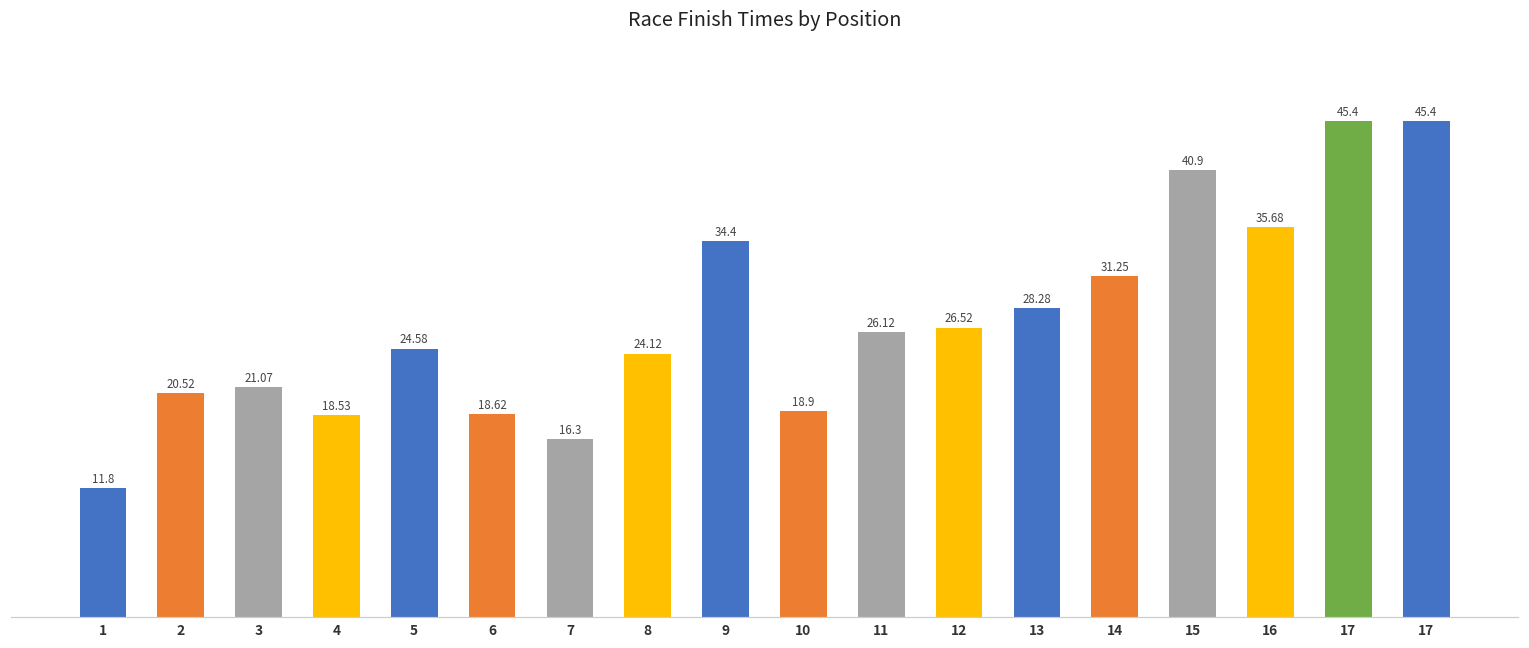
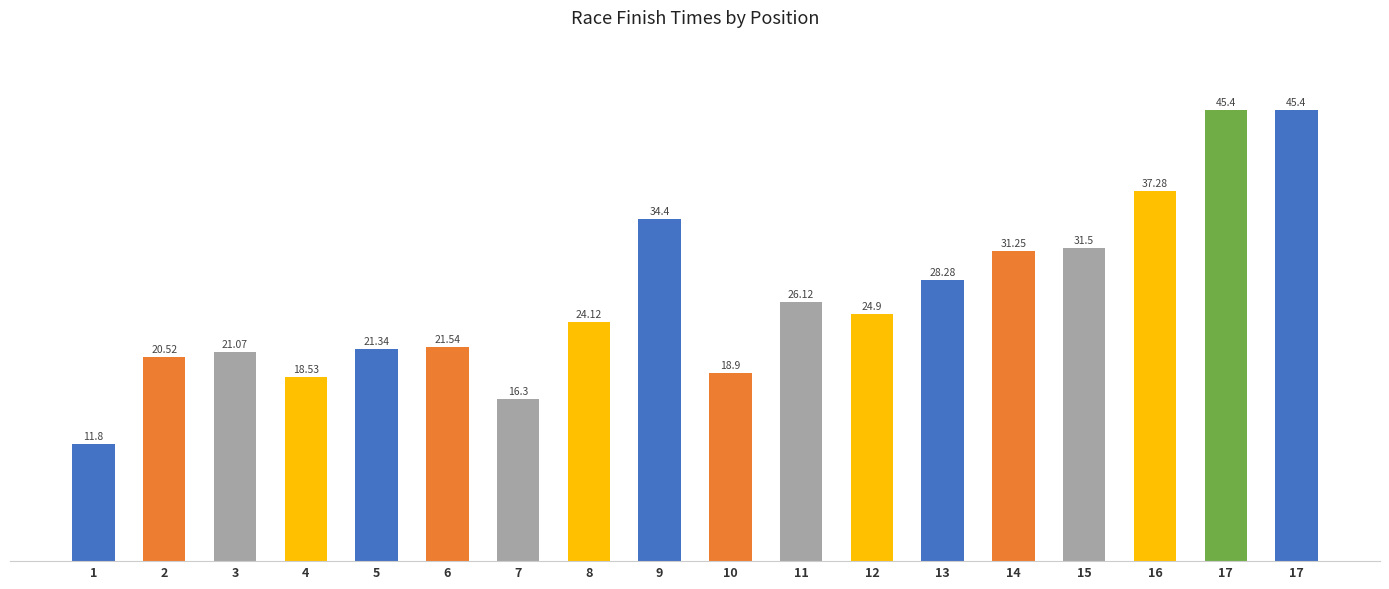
  {
    "1": 11.8,
    "2": 20.52,
    "3": 21.07,
    "4": 18.53,
-   "5": 24.58,
-   "6": 18.62,
+   "5": 21.34,
+   "6": 21.54,
    "7": 16.3,
    "8": 24.12,
    "9": 34.4,
    "10": 18.9,
    "11": 26.12,
-   "12": 26.52,
+   "12": 24.9,
    "13": 28.28,
    "14": 31.25,
-   "15": 40.9,
-   "16": 35.68
+   "15": 31.5,
+   "16": 37.28
  }
